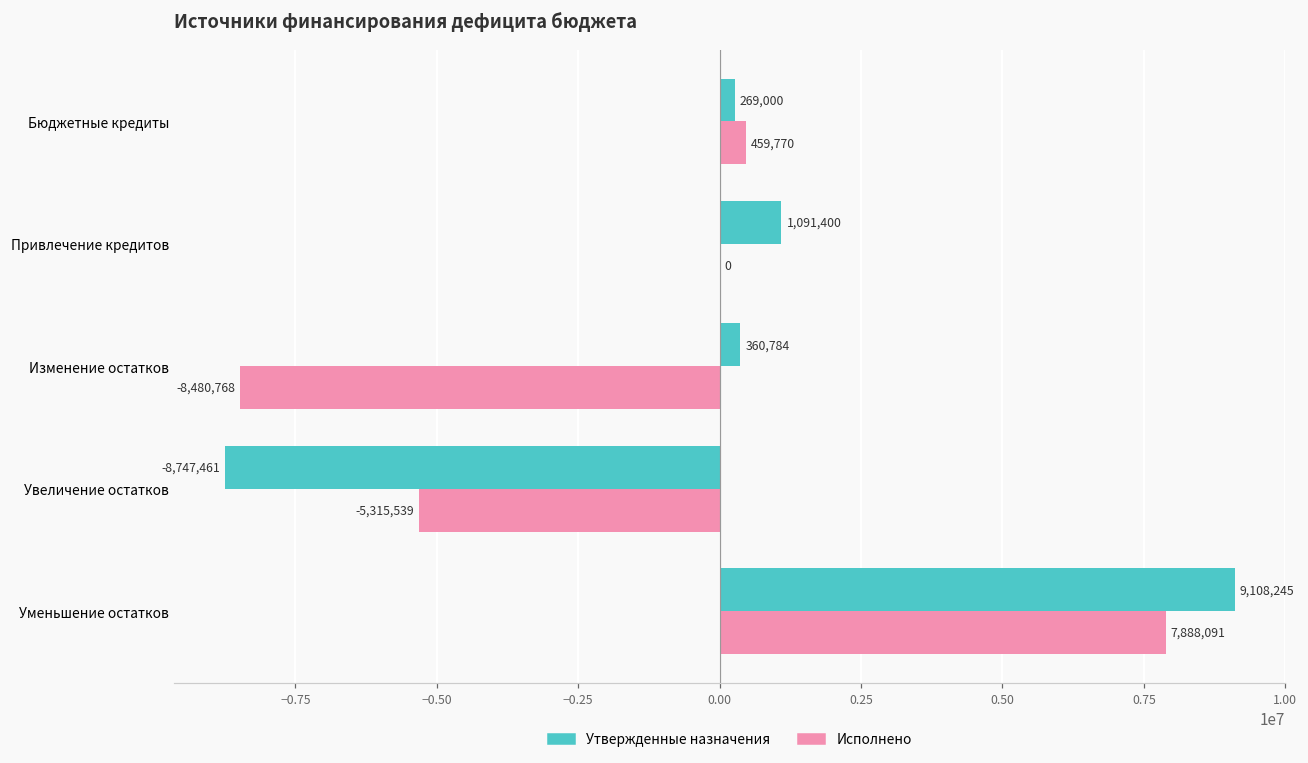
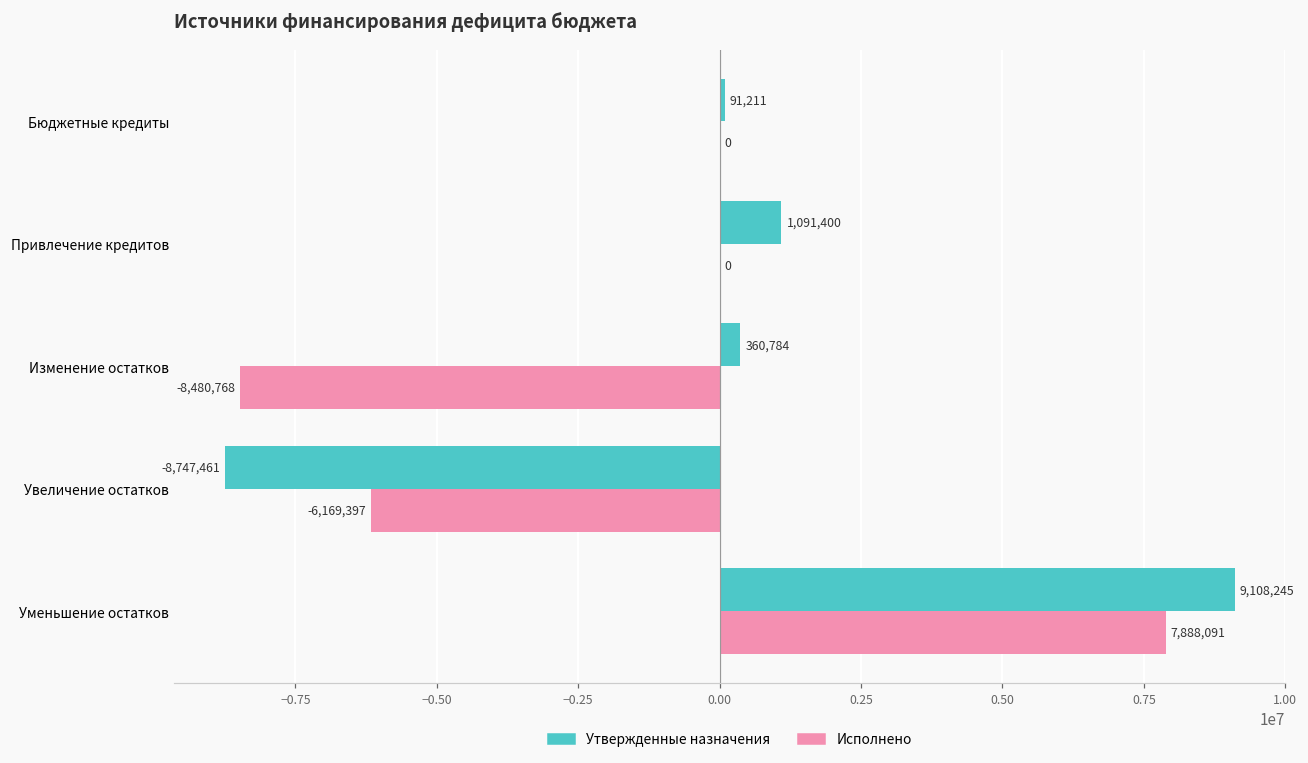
  {
    "Утвержденные назначения": {
-     "Бюджетные кредиты": "269,000",
+     "Бюджетные кредиты": "91,211",
      "Привлечение кредитов": "1,091,400",
      "Изменение остатков": "360,784",
      "Увеличение остатков": "-8,747,461",
      "Уменьшение остатков": "9,108,245"
    },
    "Исполнено": {
-     "Бюджетные кредиты": "459,770",
+     "Бюджетные кредиты": "0",
      "Привлечение кредитов": "0",
      "Изменение остатков": "-8,480,768",
-     "Увеличение остатков": "-5,315,539",
+     "Увеличение остатков": "-6,169,397",
      "Уменьшение остатков": "7,888,091"
    }
  }
